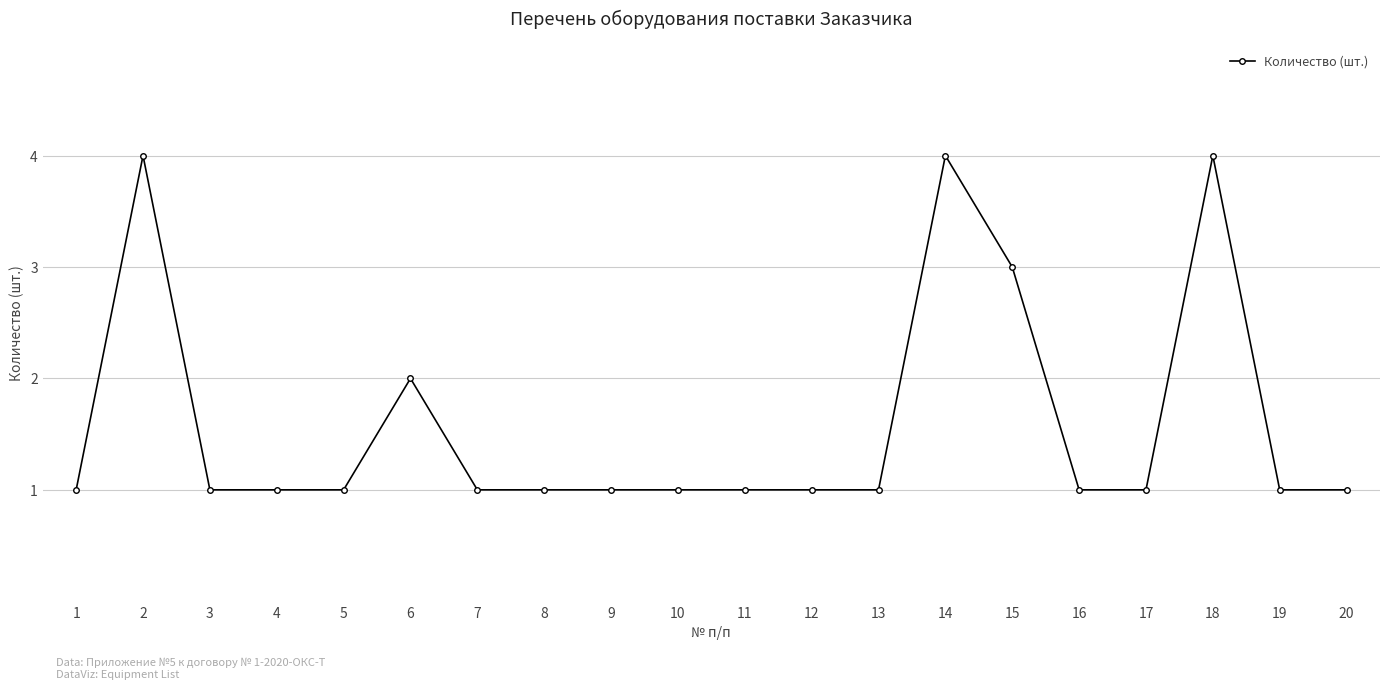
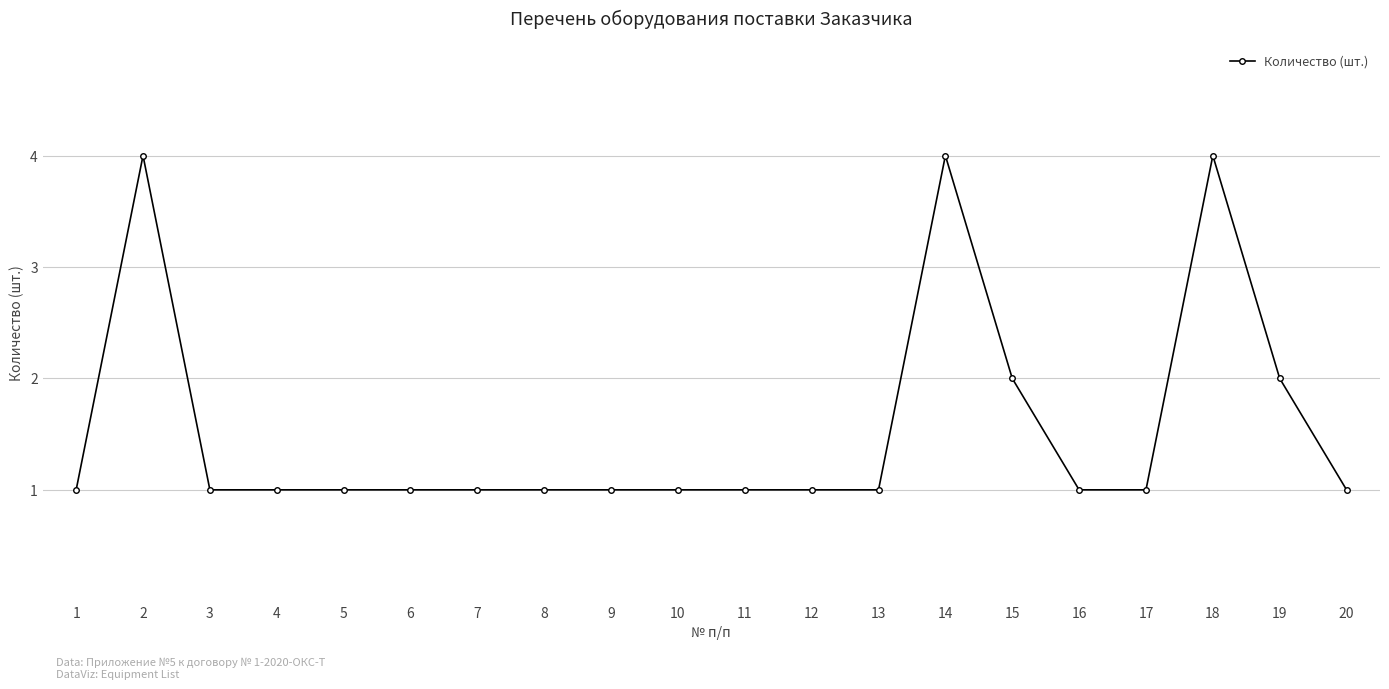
  {
    "1": 1,
    "2": 4,
    "3": 1,
    "4": 1,
    "5": 1,
-   "6": 2,
+   "6": 1,
    "7": 1,
    "8": 1,
    "9": 1,
    "10": 1,
    "11": 1,
    "12": 1,
    "13": 1,
    "14": 4,
-   "15": 3,
+   "15": 2,
    "16": 1,
    "17": 1,
    "18": 4,
-   "19": 1,
+   "19": 2,
    "20": 1
  }
